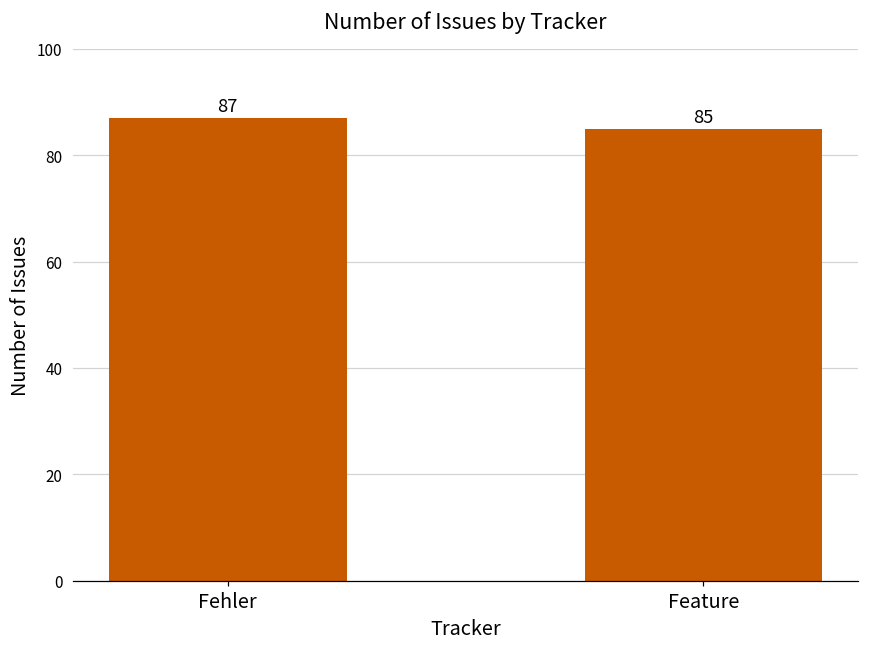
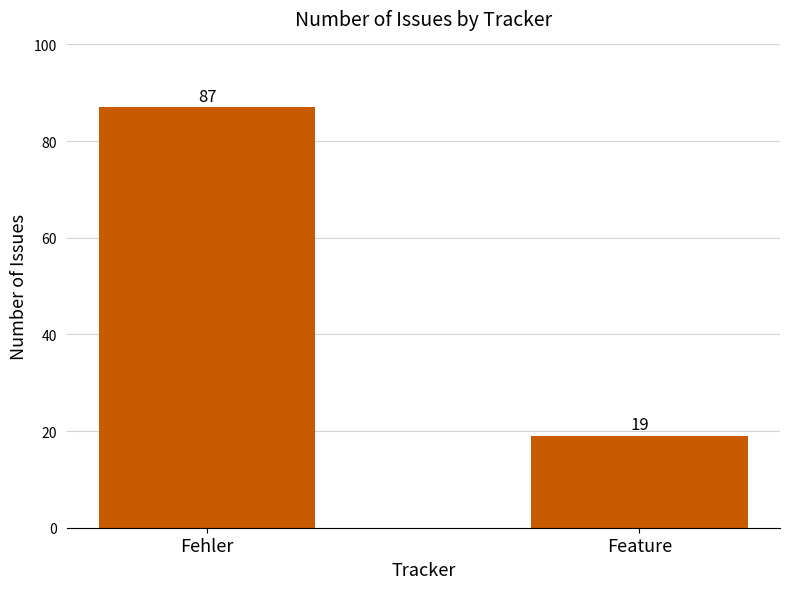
  {
    "Fehler": 87,
-   "Feature": 85
+   "Feature": 19
  }
